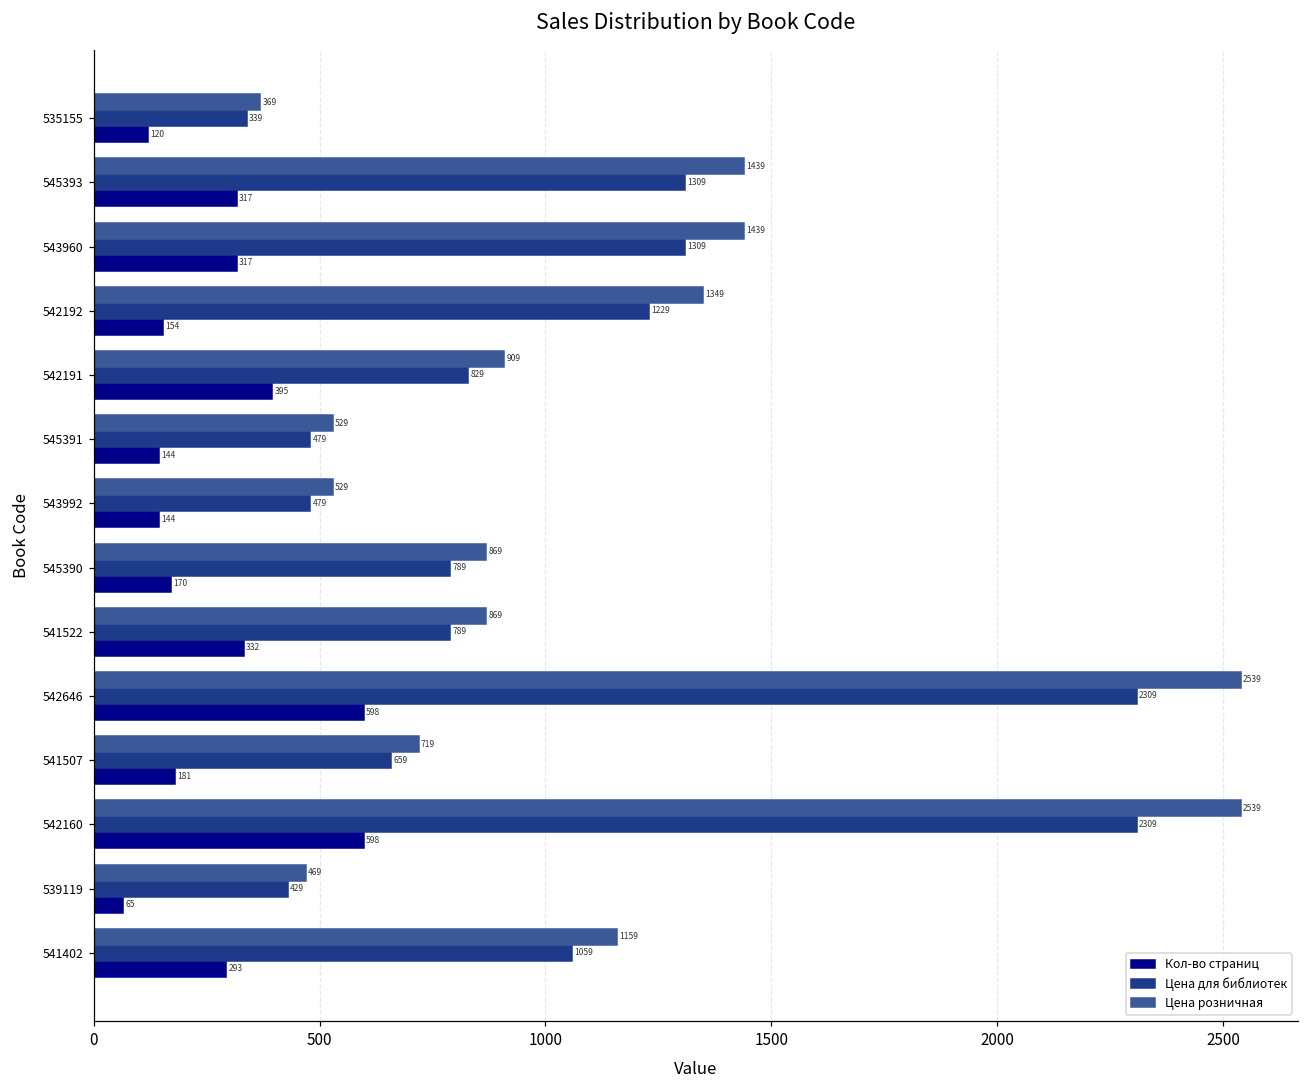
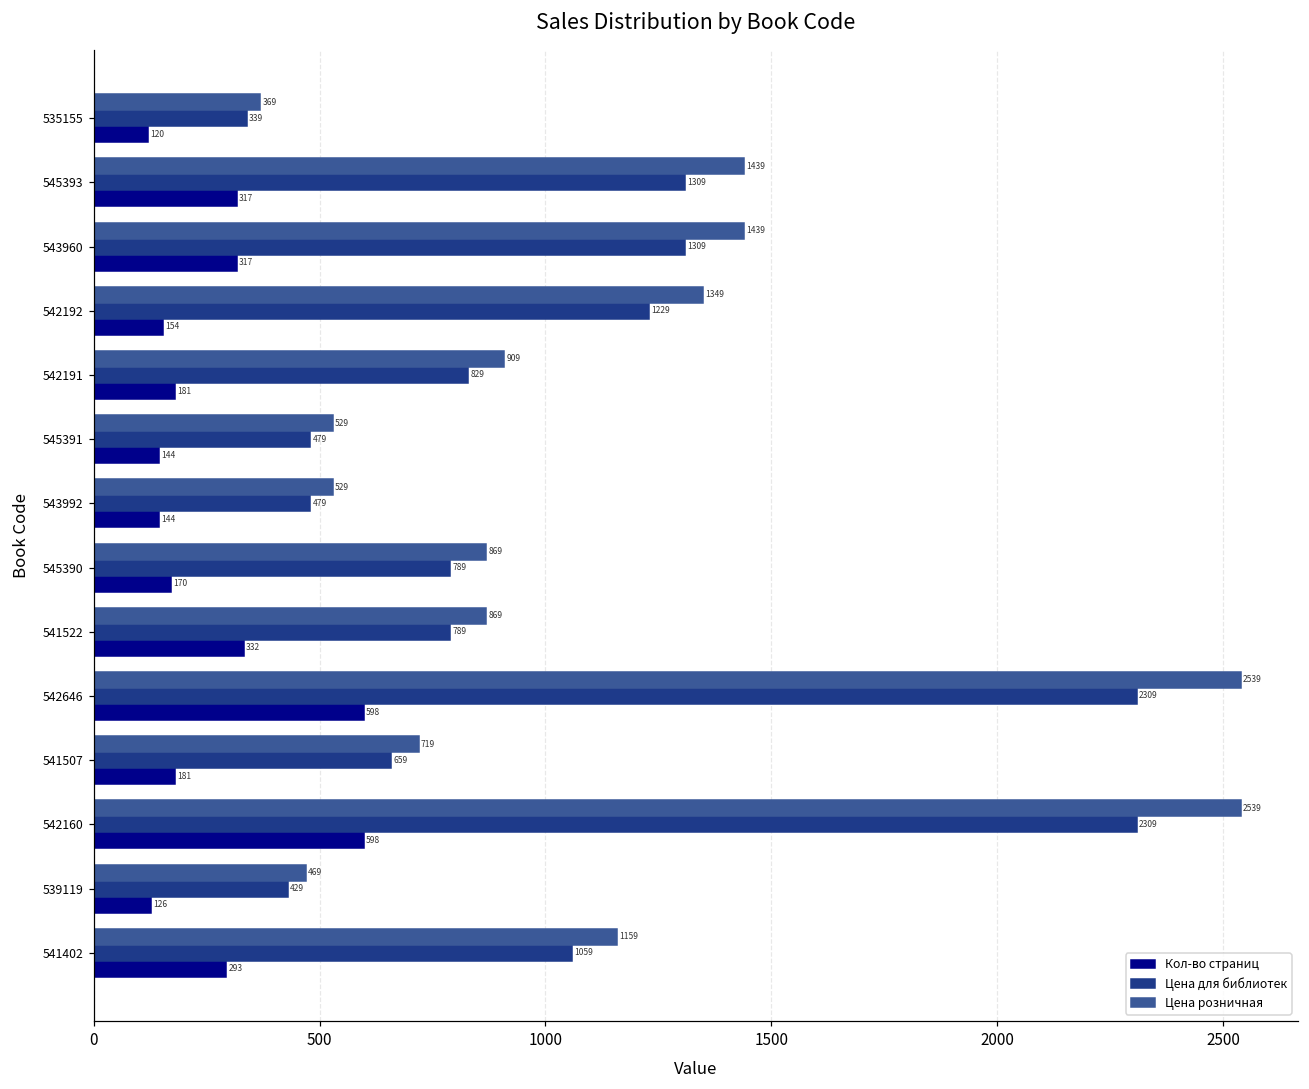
  {
    "Кол-во страниц": {
      "535155": 120,
      "545393": 317,
      "543960": 317,
      "542192": 154,
-     "542191": 395,
+     "542191": 181,
      "545391": 144,
      "543992": 144,
      "545390": 170,
      "541522": 332,
      "542646": 598,
      "541507": 181,
      "542160": 598,
-     "539119": 65,
+     "539119": 126,
      "541402": 293
    }
  }
